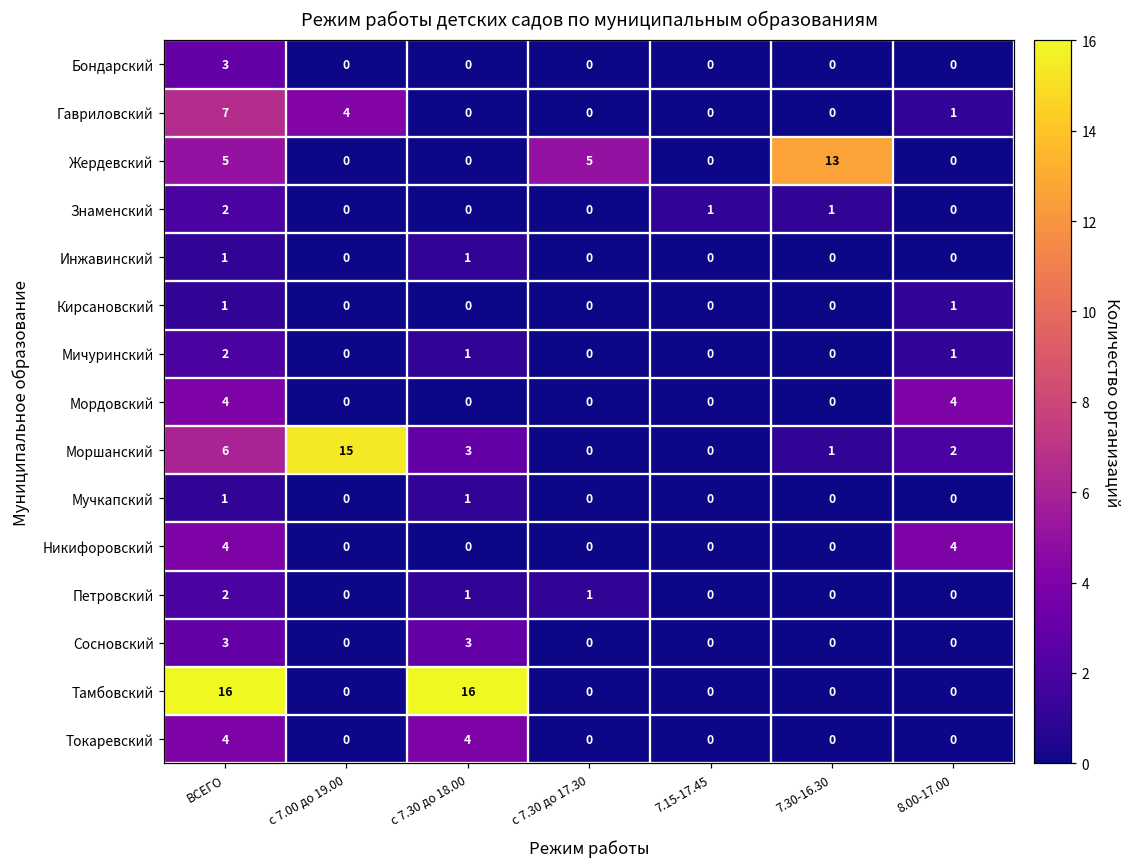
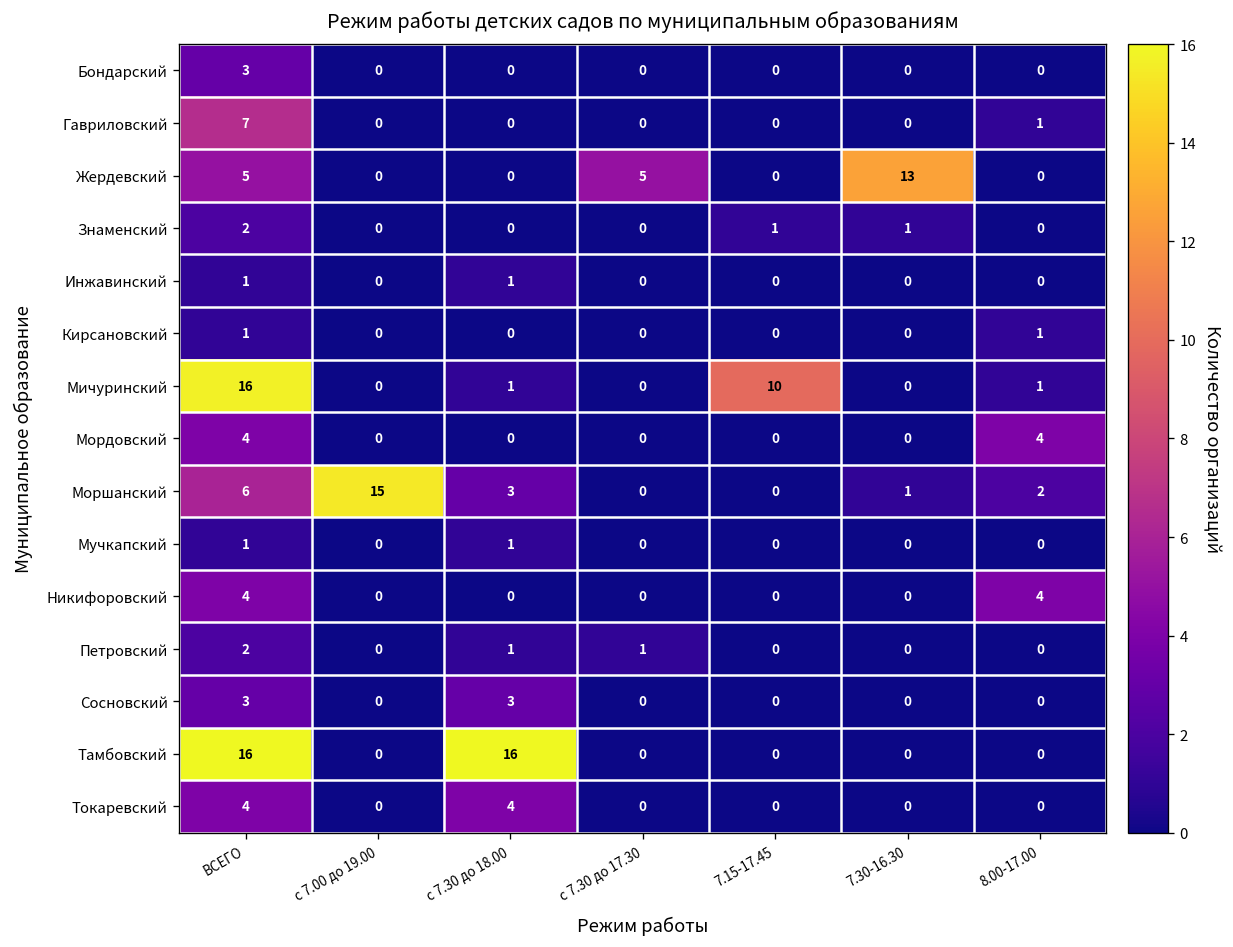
  {
    "Бондарский": {
      "ВСЕГО": 3,
      "с 7.00 до 19.00": 0,
      "с 7.30 до 18.00": 0,
      "с 7.30 до 17.30": 0,
      "7.15-17.45": 0,
      "7.30-16.30": 0,
      "8.00-17.00": 0
    },
    "Гавриловский": {
      "ВСЕГО": 7,
-     "с 7.00 до 19.00": 4,
+     "с 7.00 до 19.00": 0,
      "с 7.30 до 18.00": 0,
      "с 7.30 до 17.30": 0,
      "7.15-17.45": 0,
      "7.30-16.30": 0,
      "8.00-17.00": 1
    },
    "Жердевский": {
      "ВСЕГО": 5,
      "с 7.00 до 19.00": 0,
      "с 7.30 до 18.00": 0,
      "с 7.30 до 17.30": 5,
      "7.15-17.45": 0,
      "7.30-16.30": 13,
      "8.00-17.00": 0
    },
    "Знаменский": {
      "ВСЕГО": 2,
      "с 7.00 до 19.00": 0,
      "с 7.30 до 18.00": 0,
      "с 7.30 до 17.30": 0,
      "7.15-17.45": 1,
      "7.30-16.30": 1,
      "8.00-17.00": 0
    },
    "Инжавинский": {
      "ВСЕГО": 1,
      "с 7.00 до 19.00": 0,
      "с 7.30 до 18.00": 1,
      "с 7.30 до 17.30": 0,
      "7.15-17.45": 0,
      "7.30-16.30": 0,
      "8.00-17.00": 0
    },
    "Кирсановский": {
      "ВСЕГО": 1,
      "с 7.00 до 19.00": 0,
      "с 7.30 до 18.00": 0,
      "с 7.30 до 17.30": 0,
      "7.15-17.45": 0,
      "7.30-16.30": 0,
      "8.00-17.00": 1
    },
    "Мичуринский": {
-     "ВСЕГО": 2,
+     "ВСЕГО": 16,
      "с 7.00 до 19.00": 0,
      "с 7.30 до 18.00": 1,
      "с 7.30 до 17.30": 0,
-     "7.15-17.45": 0,
+     "7.15-17.45": 10,
      "7.30-16.30": 0,
      "8.00-17.00": 1
    },
    "Мордовский": {
      "ВСЕГО": 4,
      "с 7.00 до 19.00": 0,
      "с 7.30 до 18.00": 0,
      "с 7.30 до 17.30": 0,
      "7.15-17.45": 0,
      "7.30-16.30": 0,
      "8.00-17.00": 4
    },
    "Моршанский": {
      "ВСЕГО": 6,
      "с 7.00 до 19.00": 15,
      "с 7.30 до 18.00": 3,
      "с 7.30 до 17.30": 0,
      "7.15-17.45": 0,
      "7.30-16.30": 1,
      "8.00-17.00": 2
    },
    "Мучкапский": {
      "ВСЕГО": 1,
      "с 7.00 до 19.00": 0,
      "с 7.30 до 18.00": 1,
      "с 7.30 до 17.30": 0,
      "7.15-17.45": 0,
      "7.30-16.30": 0,
      "8.00-17.00": 0
    },
    "Никифоровский": {
      "ВСЕГО": 4,
      "с 7.00 до 19.00": 0,
      "с 7.30 до 18.00": 0,
      "с 7.30 до 17.30": 0,
      "7.15-17.45": 0,
      "7.30-16.30": 0,
      "8.00-17.00": 4
    },
    "Петровский": {
      "ВСЕГО": 2,
      "с 7.00 до 19.00": 0,
      "с 7.30 до 18.00": 1,
      "с 7.30 до 17.30": 1,
      "7.15-17.45": 0,
      "7.30-16.30": 0,
      "8.00-17.00": 0
    },
    "Сосновский": {
      "ВСЕГО": 3,
      "с 7.00 до 19.00": 0,
      "с 7.30 до 18.00": 3,
      "с 7.30 до 17.30": 0,
      "7.15-17.45": 0,
      "7.30-16.30": 0,
      "8.00-17.00": 0
    },
    "Тамбовский": {
      "ВСЕГО": 16,
      "с 7.00 до 19.00": 0,
      "с 7.30 до 18.00": 16,
      "с 7.30 до 17.30": 0,
      "7.15-17.45": 0,
      "7.30-16.30": 0,
      "8.00-17.00": 0
    },
    "Токаревский": {
      "ВСЕГО": 4,
      "с 7.00 до 19.00": 0,
      "с 7.30 до 18.00": 4,
      "с 7.30 до 17.30": 0,
      "7.15-17.45": 0,
      "7.30-16.30": 0,
      "8.00-17.00": 0
    }
  }
